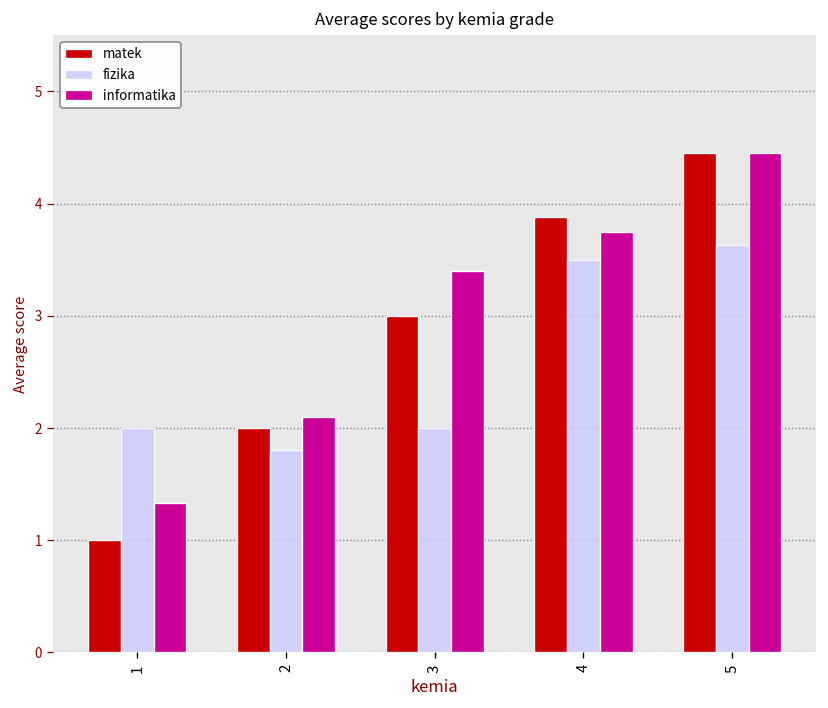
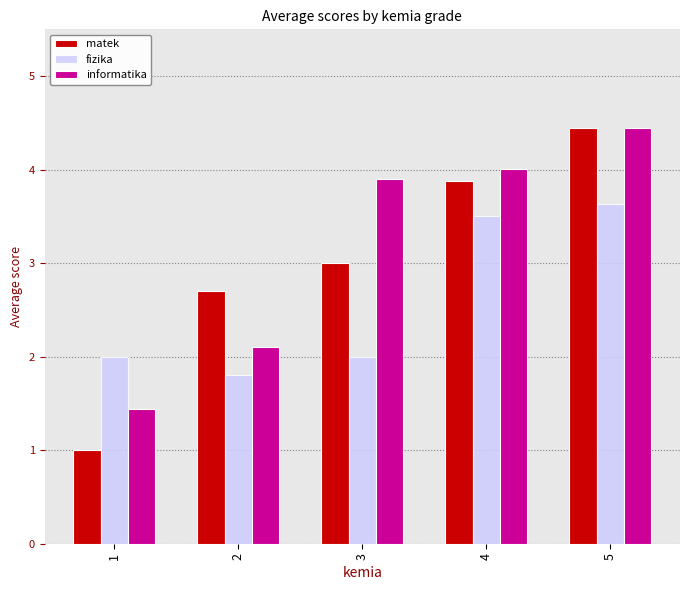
  {
    "matek": {
      "1": 1.0,
-     "2": 2.0,
+     "2": 2.7,
      "3": 3.0,
      "4": 3.9,
      "5": 4.5
    },
    "fizika": {
      "1": 2.0,
      "2": 1.8,
      "3": 2.0,
      "4": 3.5,
      "5": 3.6
    },
    "informatika": {
-     "1": 1.3,
+     "1": 1.4,
      "2": 2.1,
-     "3": 3.4,
-     "4": 3.8,
+     "3": 3.9,
+     "4": 4.0,
      "5": 4.5
    }
  }
